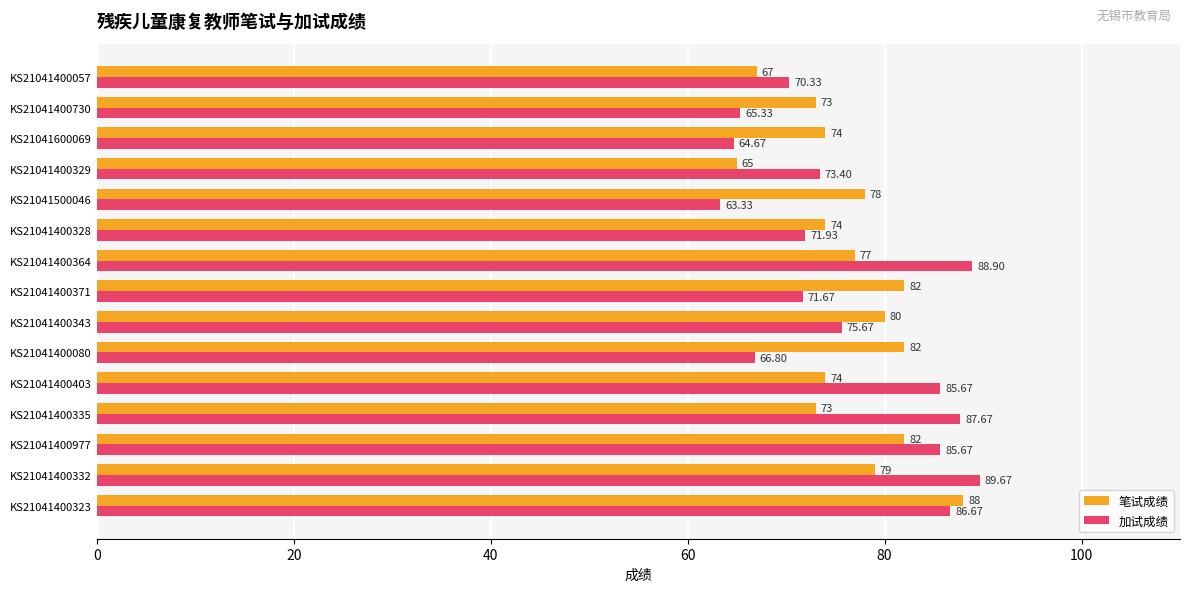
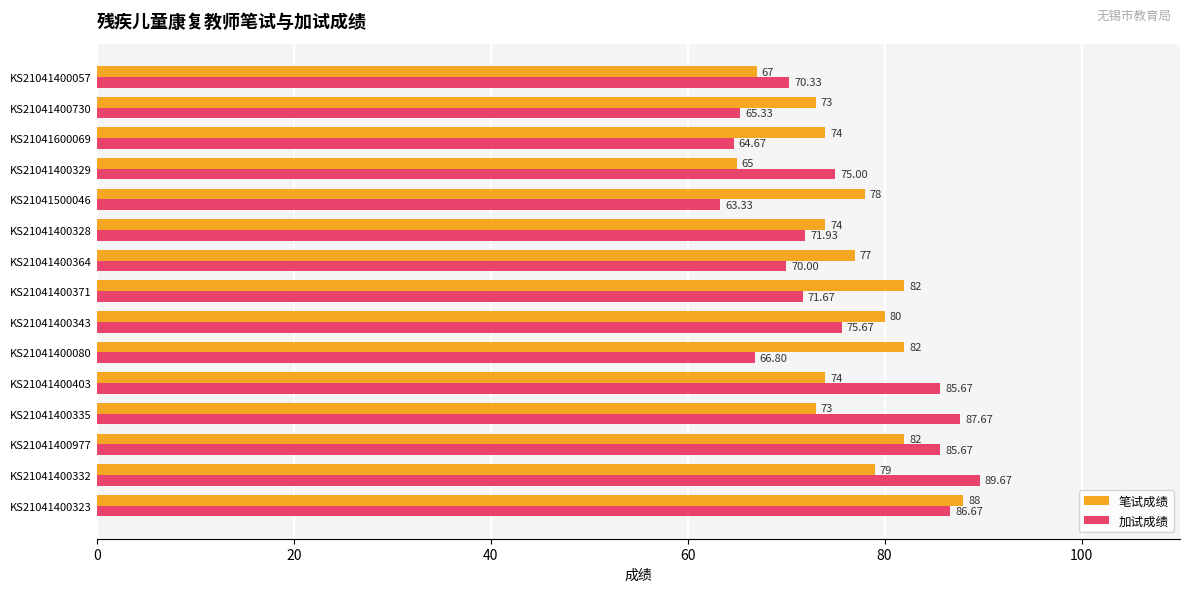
  {
    "笔试成绩": {
      "KS21041400057": 67,
      "KS21041400730": 73,
      "KS21041600069": 74,
      "KS21041400329": 65,
      "KS21041500046": 78,
      "KS21041400328": 74,
      "KS21041400364": 77,
      "KS21041400371": 82,
      "KS21041400343": 80,
      "KS21041400080": 82,
      "KS21041400403": 74,
      "KS21041400335": 73,
      "KS21041400977": 82,
      "KS21041400332": 79,
      "KS21041400323": 88
    },
    "加试成绩": {
      "KS21041400057": 70.33,
      "KS21041400730": 65.33,
      "KS21041600069": 64.67,
-     "KS21041400329": 73.40,
+     "KS21041400329": 75.00,
      "KS21041500046": 63.33,
      "KS21041400328": 71.93,
-     "KS21041400364": 88.90,
+     "KS21041400364": 70.00,
      "KS21041400371": 71.67,
      "KS21041400343": 75.67,
      "KS21041400080": 66.80,
      "KS21041400403": 85.67,
      "KS21041400335": 87.67,
      "KS21041400977": 85.67,
      "KS21041400332": 89.67,
      "KS21041400323": 86.67
    }
  }
